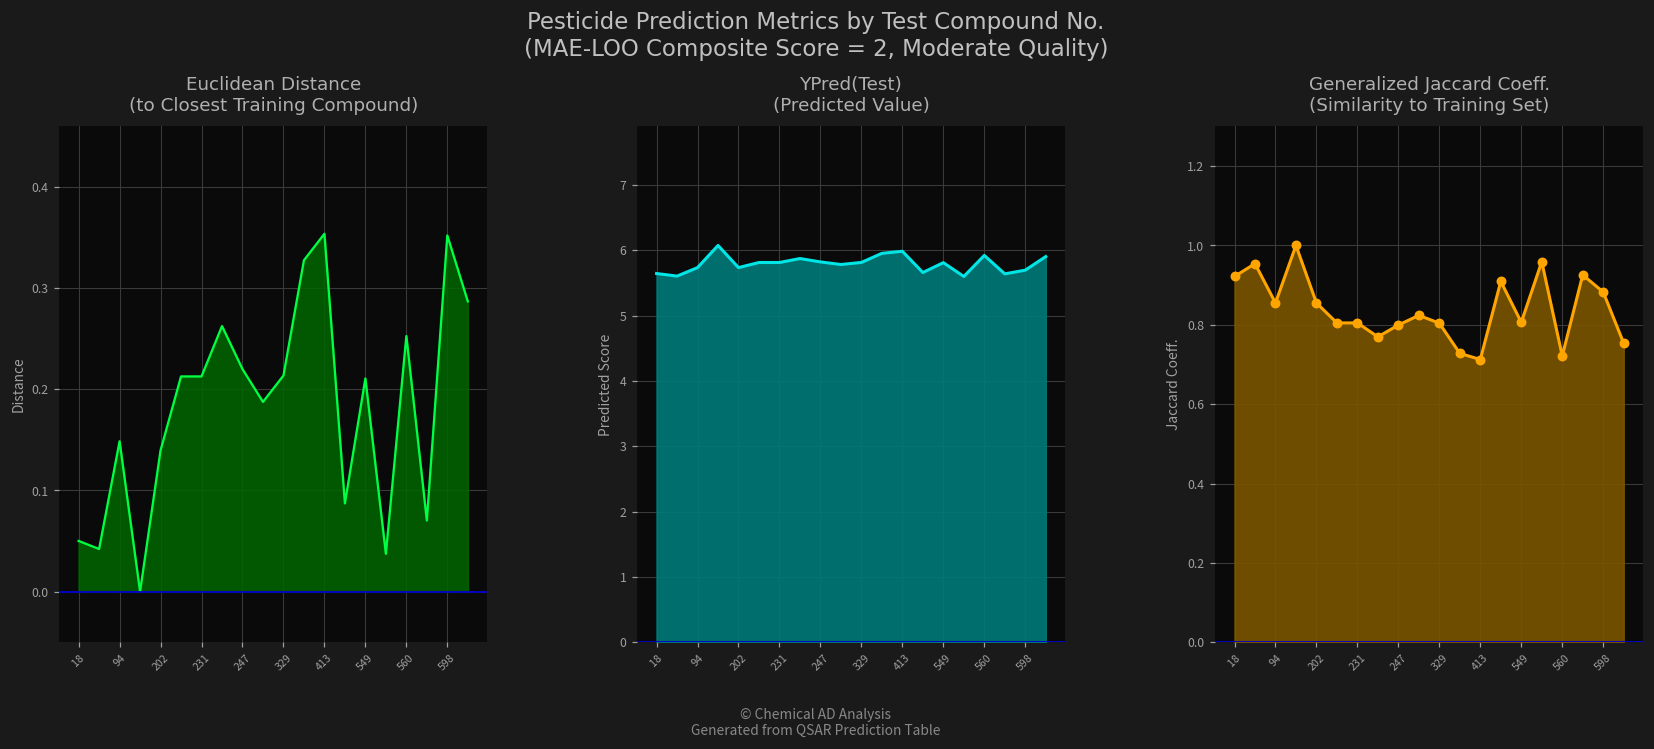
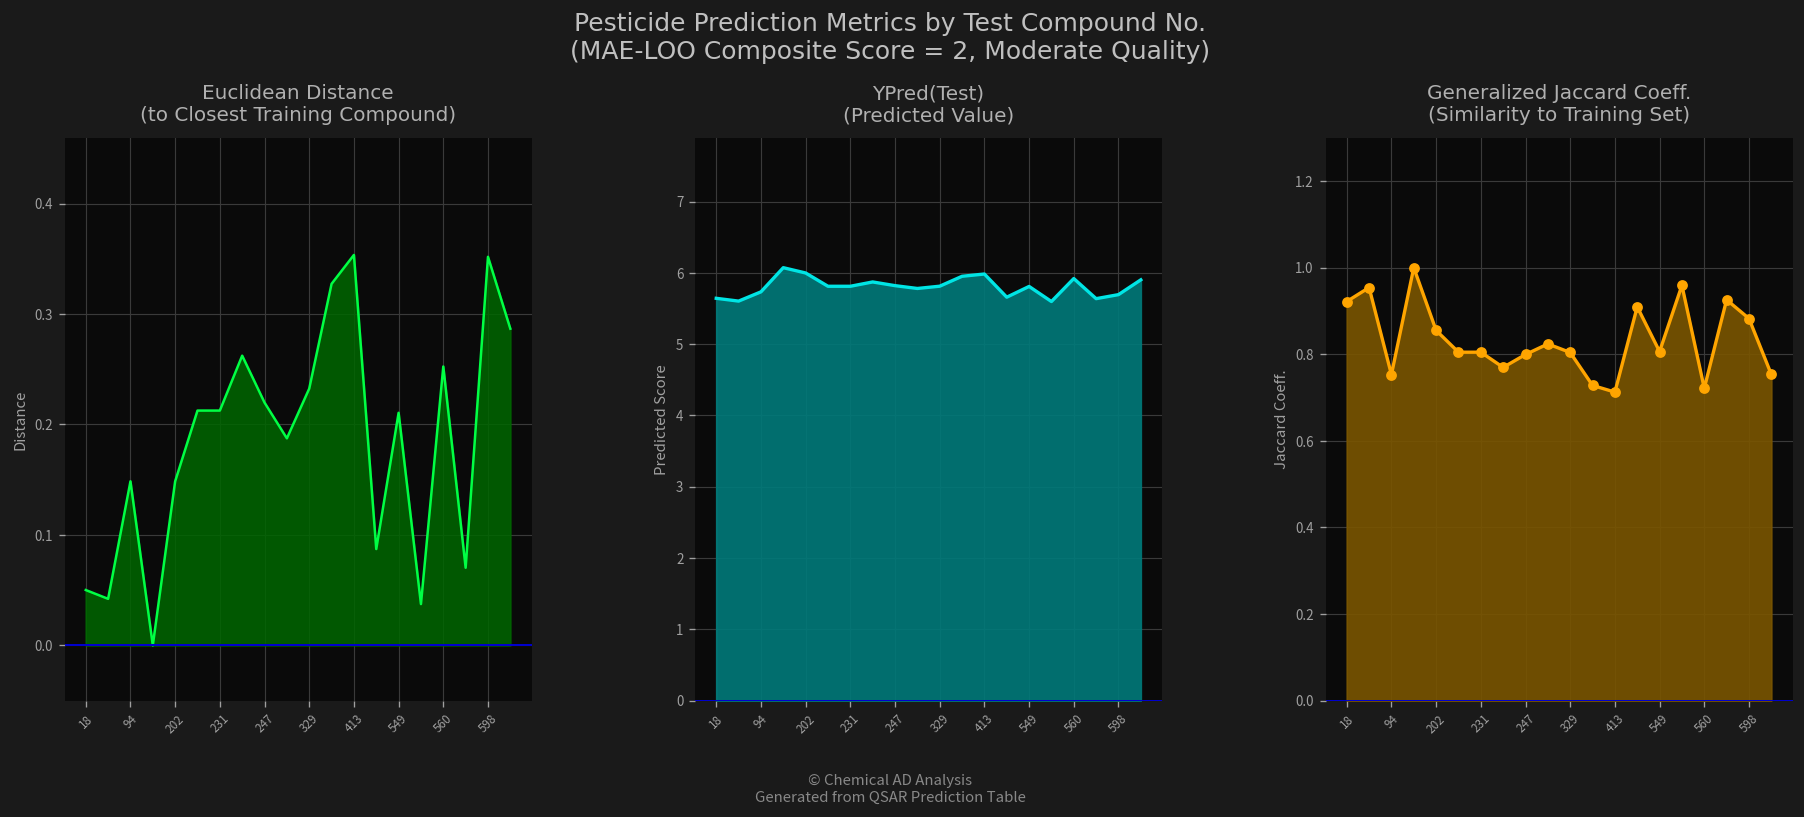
  {
    "Euclidean Distance (to Closest Training Compound)": {
      "18": 0.05,
      "94": 0.15,
-     "202": 0.14,
+     "202": 0.15,
      "231": 0.21,
      "247": 0.22,
-     "329": 0.21,
+     "329": 0.23,
      "413": 0.35,
      "549": 0.21,
      "560": 0.25,
      "598": 0.35
    },
    "YPred(Test) (Predicted Value)": {
      "18": 5.6,
      "94": 5.7,
-     "202": 5.7,
+     "202": 6.0,
      "231": 5.8,
      "247": 5.8,
      "329": 5.8,
      "413": 6.0,
      "549": 5.8,
      "560": 5.9,
      "598": 5.7
    },
    "Generalized Jaccard Coeff. (Similarity to Training Set)": {
      "18": 0.92,
-     "94": 0.86,
+     "94": 0.75,
      "202": 0.86,
      "231": 0.80,
      "247": 0.80,
      "329": 0.80,
      "413": 0.71,
      "549": 0.81,
      "560": 0.72,
      "598": 0.88
    }
  }
